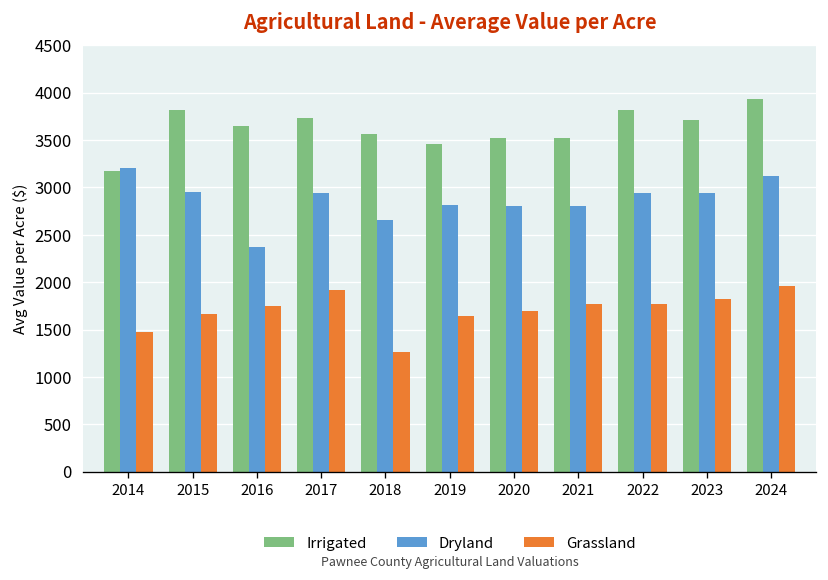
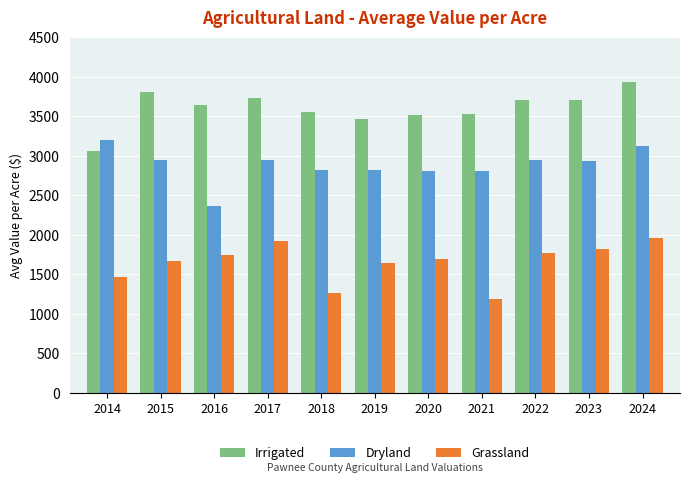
  {
    "Irrigated": {
-     "2014": 3200,
+     "2014": 3100,
      "2015": 3800,
      "2016": 3600,
      "2017": 3700,
      "2018": 3600,
      "2019": 3500,
      "2020": 3500,
      "2021": 3500,
-     "2022": 3800,
+     "2022": 3700,
      "2023": 3700,
      "2024": 3900
    },
    "Dryland": {
      "2014": 3200,
      "2015": 3000,
      "2016": 2400,
      "2017": 2900,
-     "2018": 2700,
+     "2018": 2800,
      "2019": 2800,
      "2020": 2800,
      "2021": 2800,
      "2022": 2900,
      "2023": 2900,
      "2024": 3100
    },
    "Grassland": {
      "2014": 1500,
      "2015": 1700,
      "2016": 1700,
      "2017": 1900,
      "2018": 1300,
      "2019": 1600,
      "2020": 1700,
-     "2021": 1800,
+     "2021": 1200,
      "2022": 1800,
      "2023": 1800,
      "2024": 2000
    }
  }
